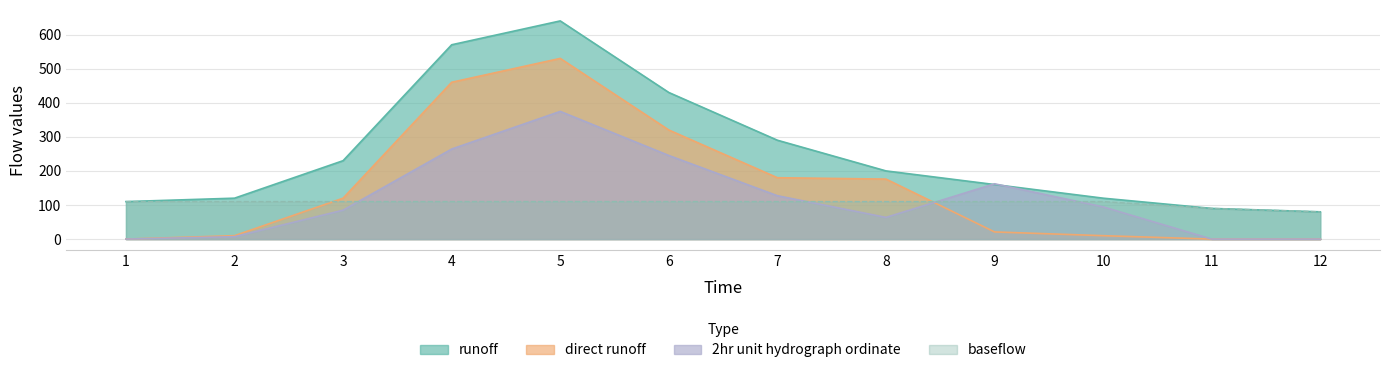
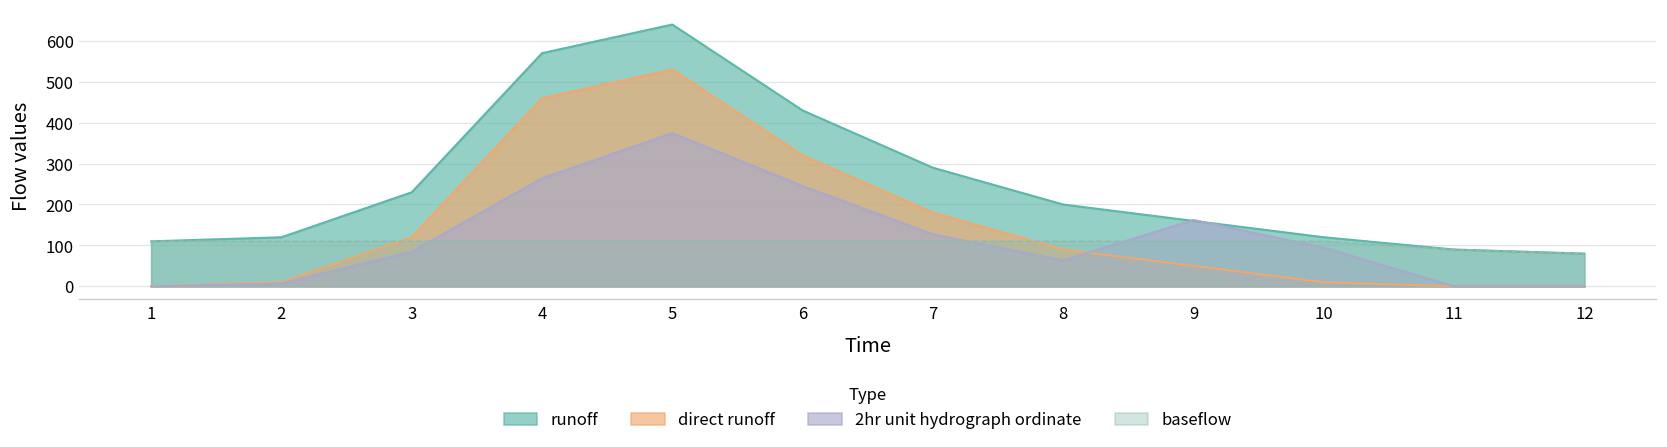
  {
    "direct runoff": {
      "3": 120,
      "4": 460,
      "5": 530,
      "6": 320,
      "7": 180,
-     "8": 180,
-     "9": 20,
+     "8": 90,
+     "9": 50,
      "10": 10
    }
  }
